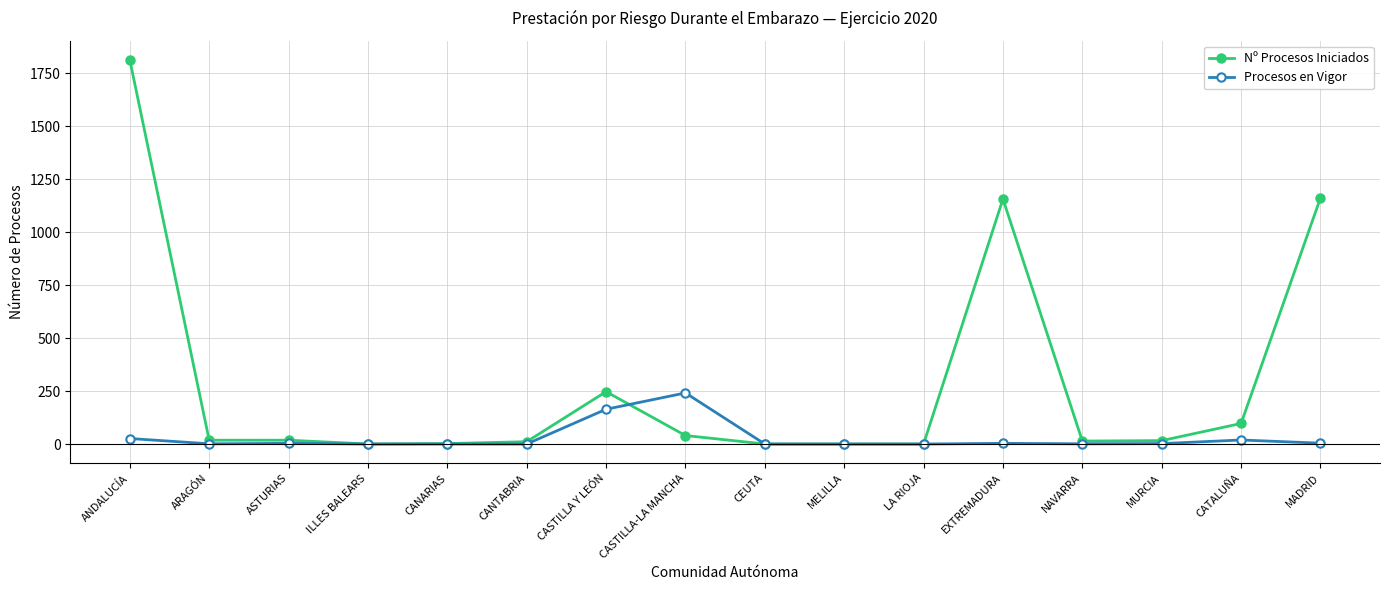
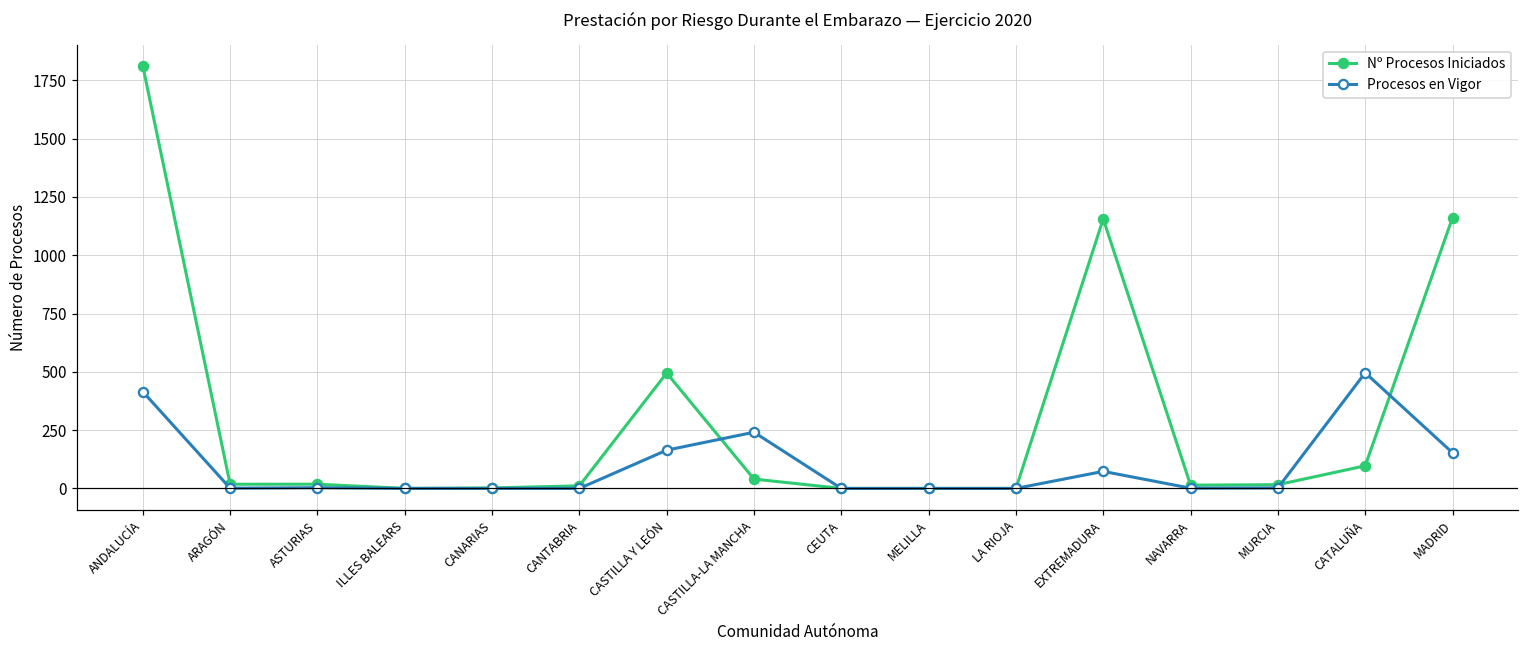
  {
    "Nº Procesos Iniciados": {
      "ANDALUCÍA": 1810,
      "ARAGÓN": 20,
      "ASTURIAS": 20,
-     "CASTILLA Y LEÓN": 250,
+     "CASTILLA Y LEÓN": 500,
      "CASTILLA-LA MANCHA": 40,
      "EXTREMADURA": 1160,
      "NAVARRA": 10,
      "MURCIA": 20,
      "CATALUÑA": 100,
      "MADRID": 1160
    },
    "Procesos en Vigor": {
-     "ANDALUCÍA": 30,
+     "ANDALUCÍA": 420,
      "ARAGÓN": 0,
      "ASTURIAS": 0,
      "CASTILLA Y LEÓN": 160,
      "CASTILLA-LA MANCHA": 240,
-     "EXTREMADURA": 0,
+     "EXTREMADURA": 70,
      "NAVARRA": 0,
      "MURCIA": 0,
-     "CATALUÑA": 20,
-     "MADRID": 0
+     "CATALUÑA": 500,
+     "MADRID": 150
    }
  }
